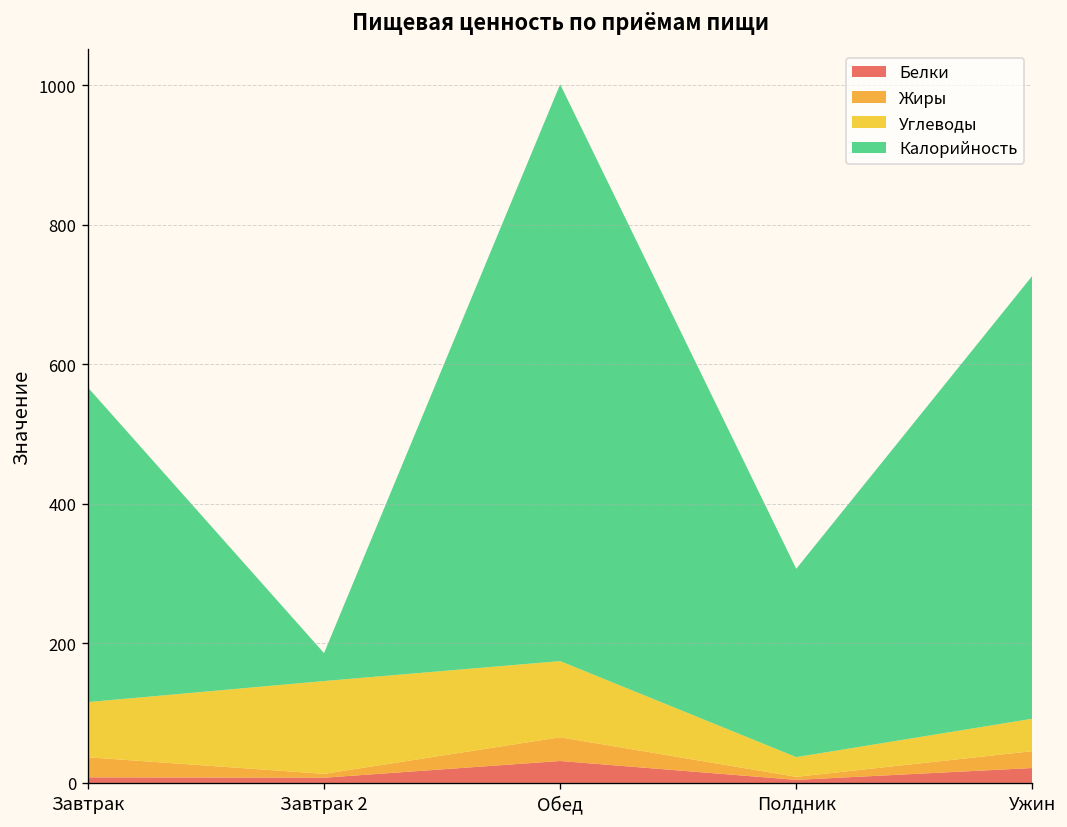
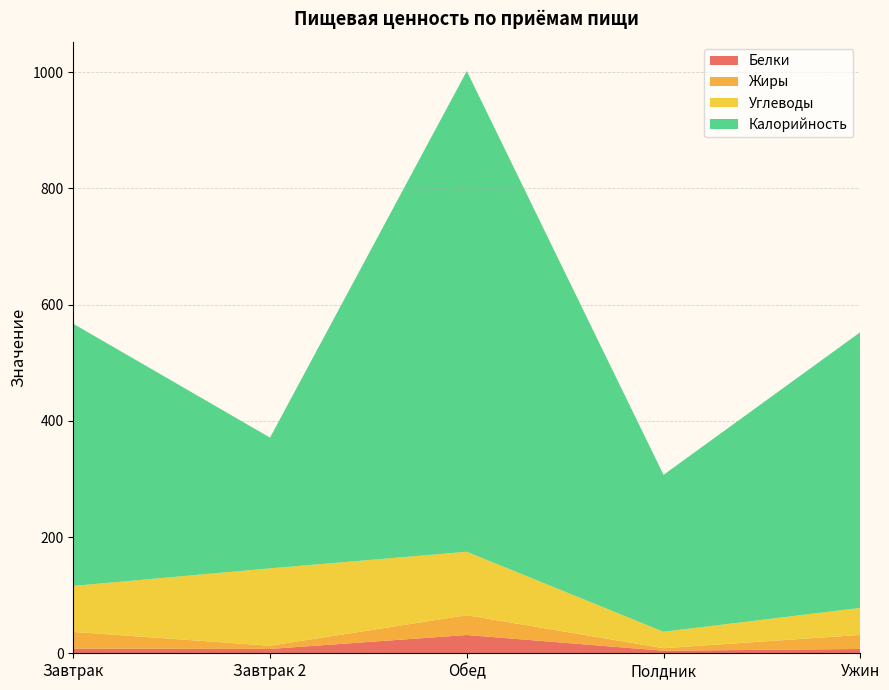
  {
    "Белки": {
      "Завтрак": 10,
      "Завтрак 2": 10,
      "Обед": 30,
-     "Ужин": 20
+     "Ужин": 10
    },
    "Калорийность": {
      "Завтрак": 450,
-     "Завтрак 2": 40,
+     "Завтрак 2": 230,
      "Обед": 830,
      "Полдник": 270,
-     "Ужин": 640
+     "Ужин": 470
    }
  }
